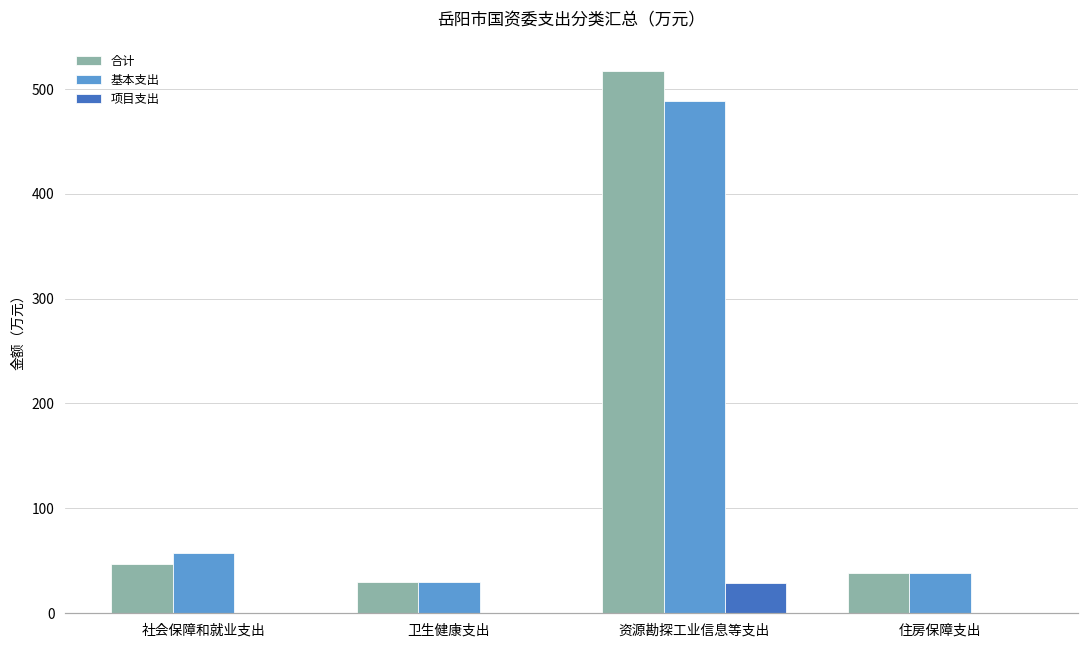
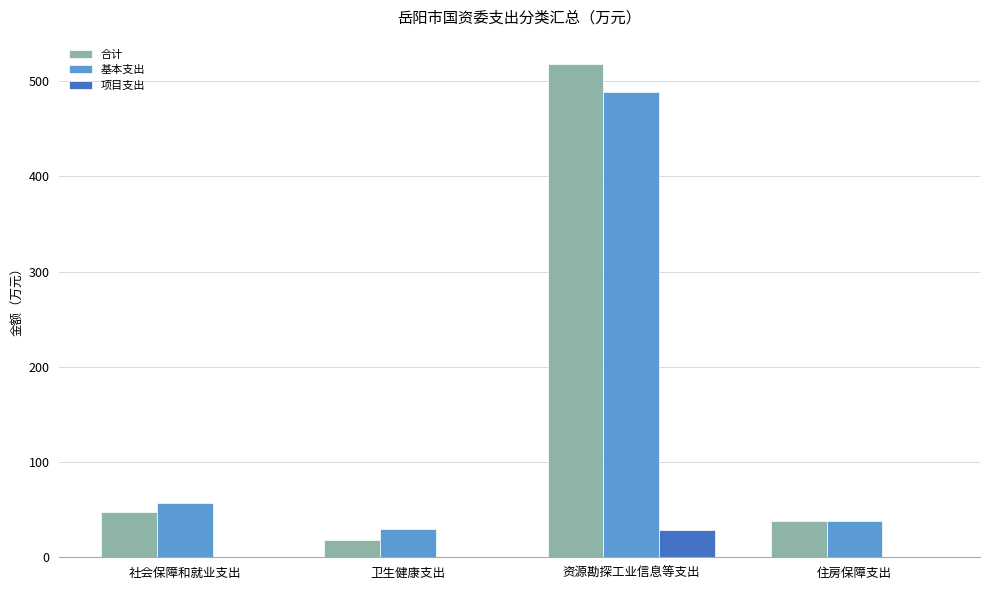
  {
    "合计": {
      "社会保障和就业支出": 50,
-     "卫生健康支出": 30,
+     "卫生健康支出": 20,
      "资源勘探工业信息等支出": 520,
      "住房保障支出": 40
    }
  }
